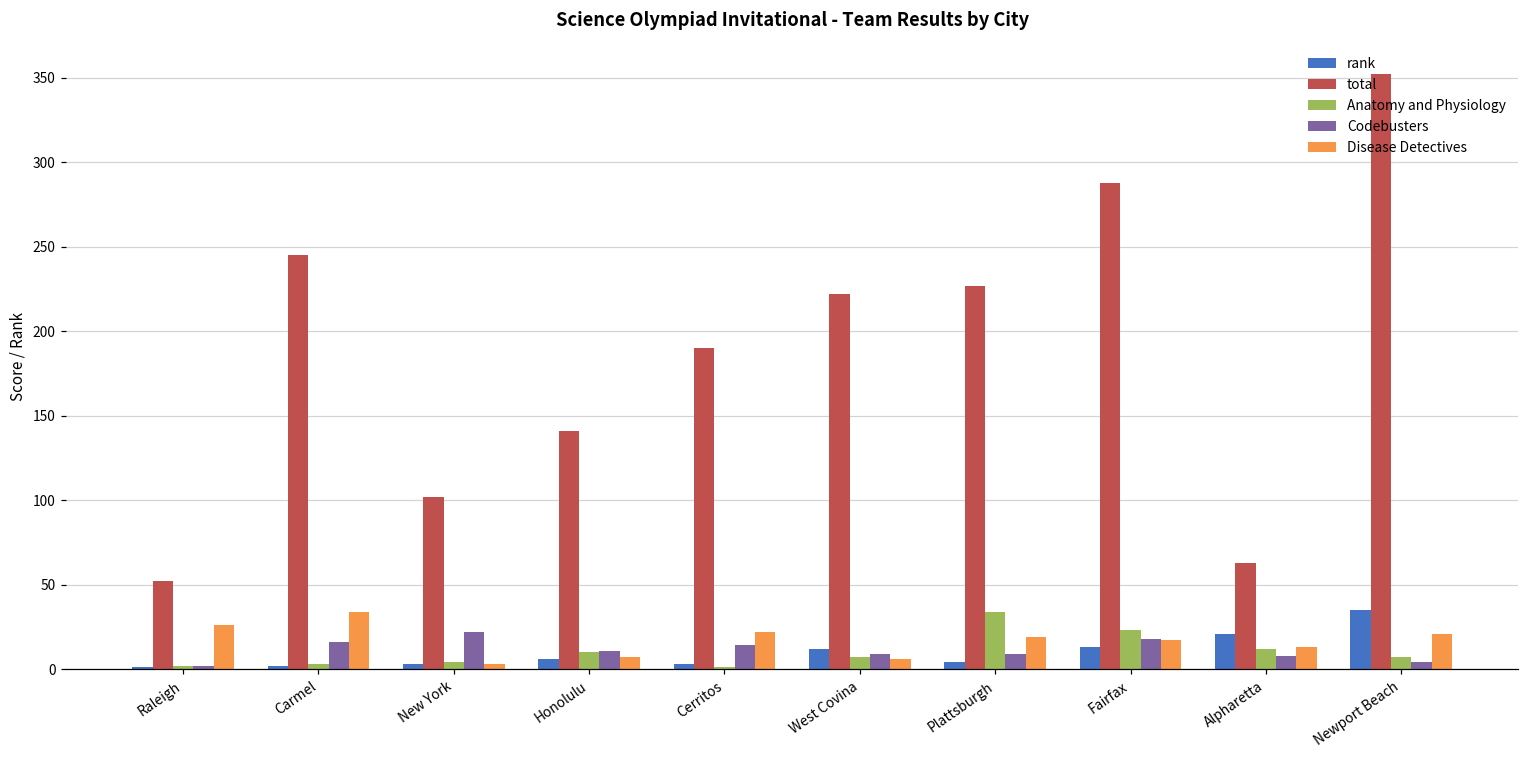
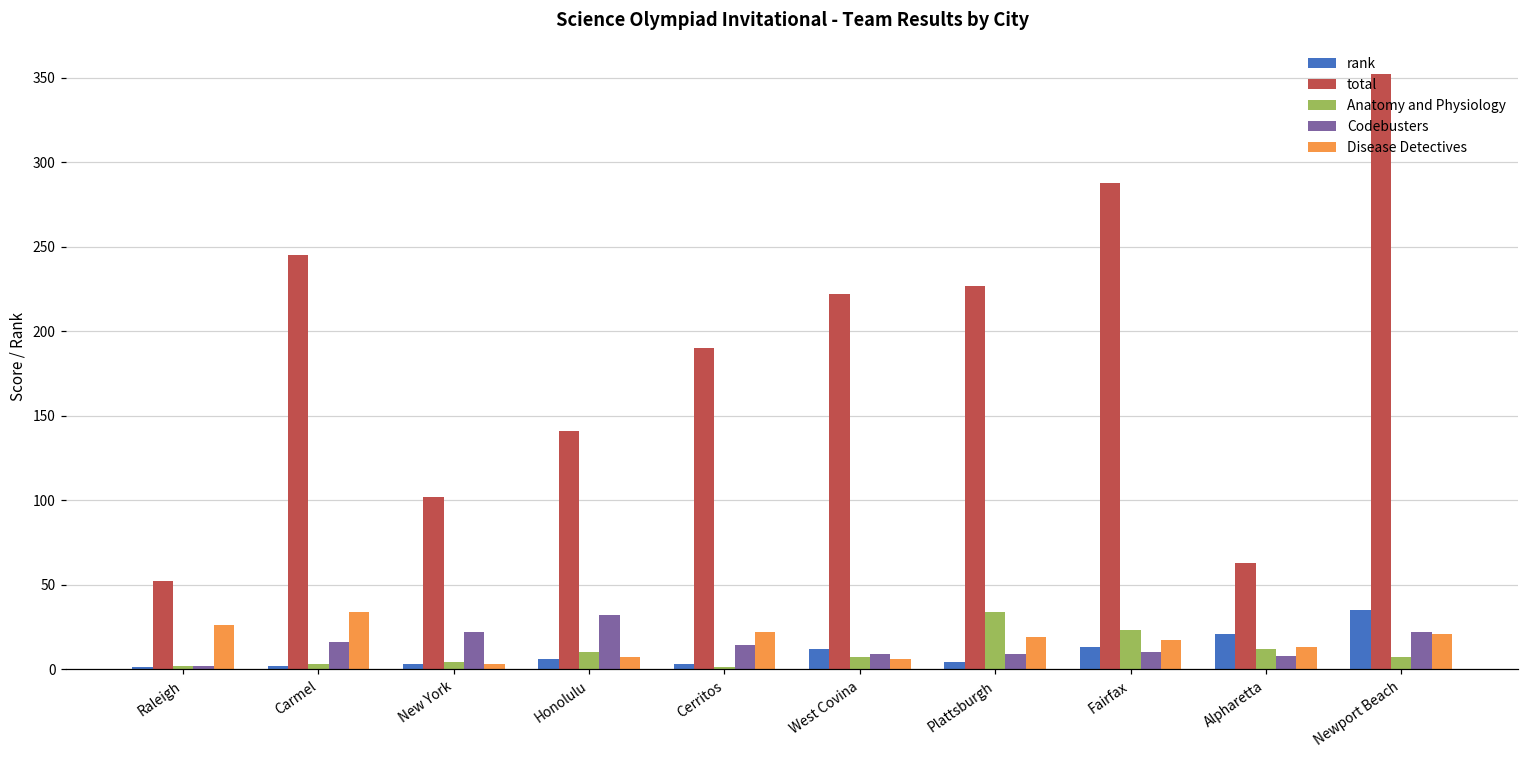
  {
    "rank": {
      "Carmel": 2,
      "New York": 3,
      "Honolulu": 6,
      "Cerritos": 3,
      "West Covina": 12,
      "Plattsburgh": 4,
      "Fairfax": 13,
      "Alpharetta": 21,
      "Newport Beach": 35
    },
    "total": {
      "Raleigh": 52,
      "Carmel": 245,
      "New York": 102,
      "Honolulu": 141,
      "Cerritos": 190,
      "West Covina": 222,
      "Plattsburgh": 227,
      "Fairfax": 288,
      "Alpharetta": 63,
      "Newport Beach": 352
    },
    "Anatomy and Physiology": {
      "Raleigh": 2,
      "Carmel": 3,
      "New York": 4,
      "Honolulu": 10,
      "West Covina": 7,
      "Plattsburgh": 34,
      "Fairfax": 23,
      "Alpharetta": 12,
      "Newport Beach": 7
    },
    "Codebusters": {
      "Raleigh": 2,
      "Carmel": 16,
      "New York": 22,
-     "Honolulu": 11,
+     "Honolulu": 32,
      "Cerritos": 14,
      "West Covina": 9,
      "Plattsburgh": 9,
-     "Fairfax": 18,
+     "Fairfax": 10,
      "Alpharetta": 8,
-     "Newport Beach": 4
+     "Newport Beach": 22
    },
    "Disease Detectives": {
      "Raleigh": 26,
      "Carmel": 34,
      "New York": 3,
      "Honolulu": 7,
      "Cerritos": 22,
      "West Covina": 6,
      "Plattsburgh": 19,
      "Fairfax": 17,
      "Alpharetta": 13,
      "Newport Beach": 21
    }
  }
